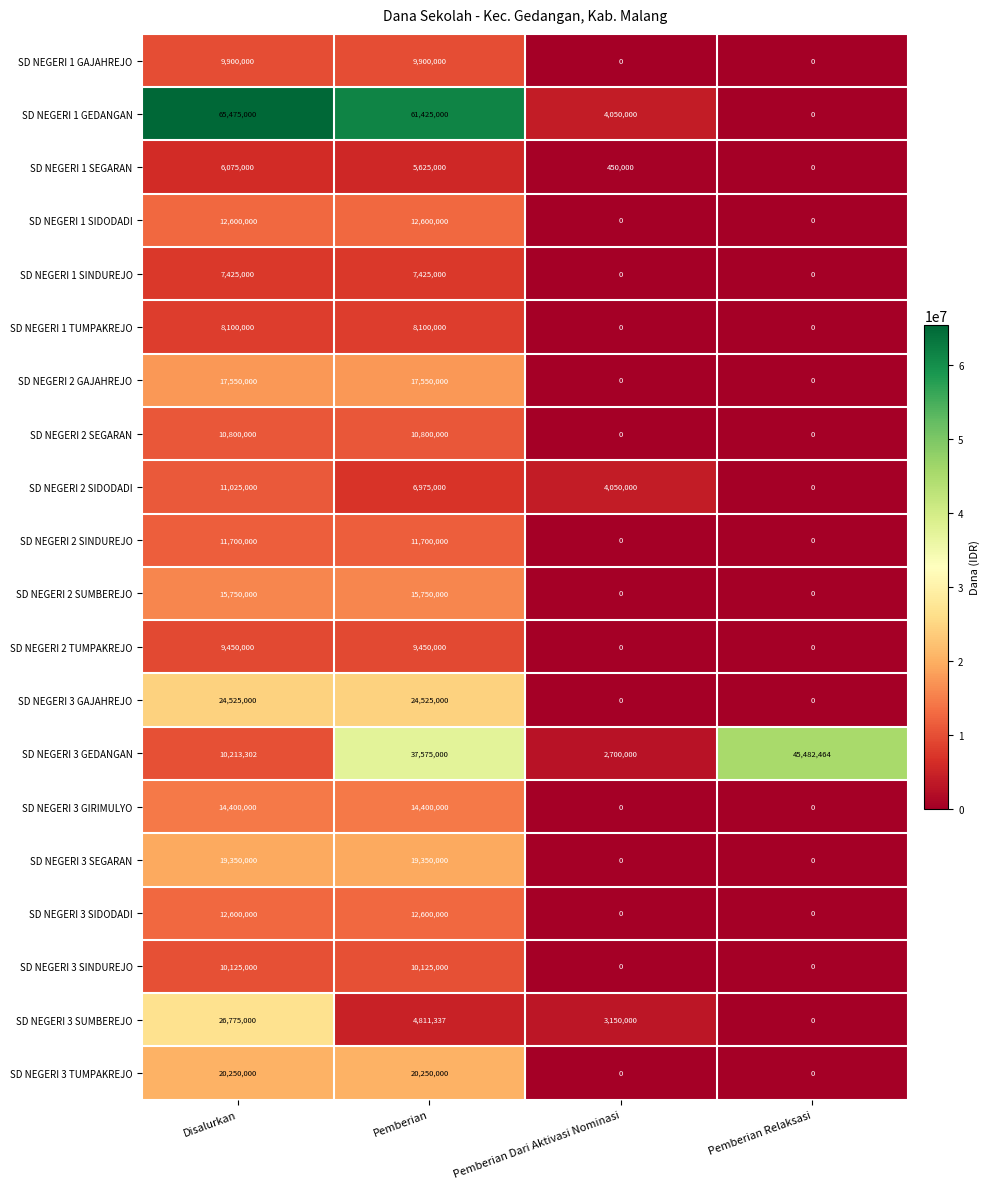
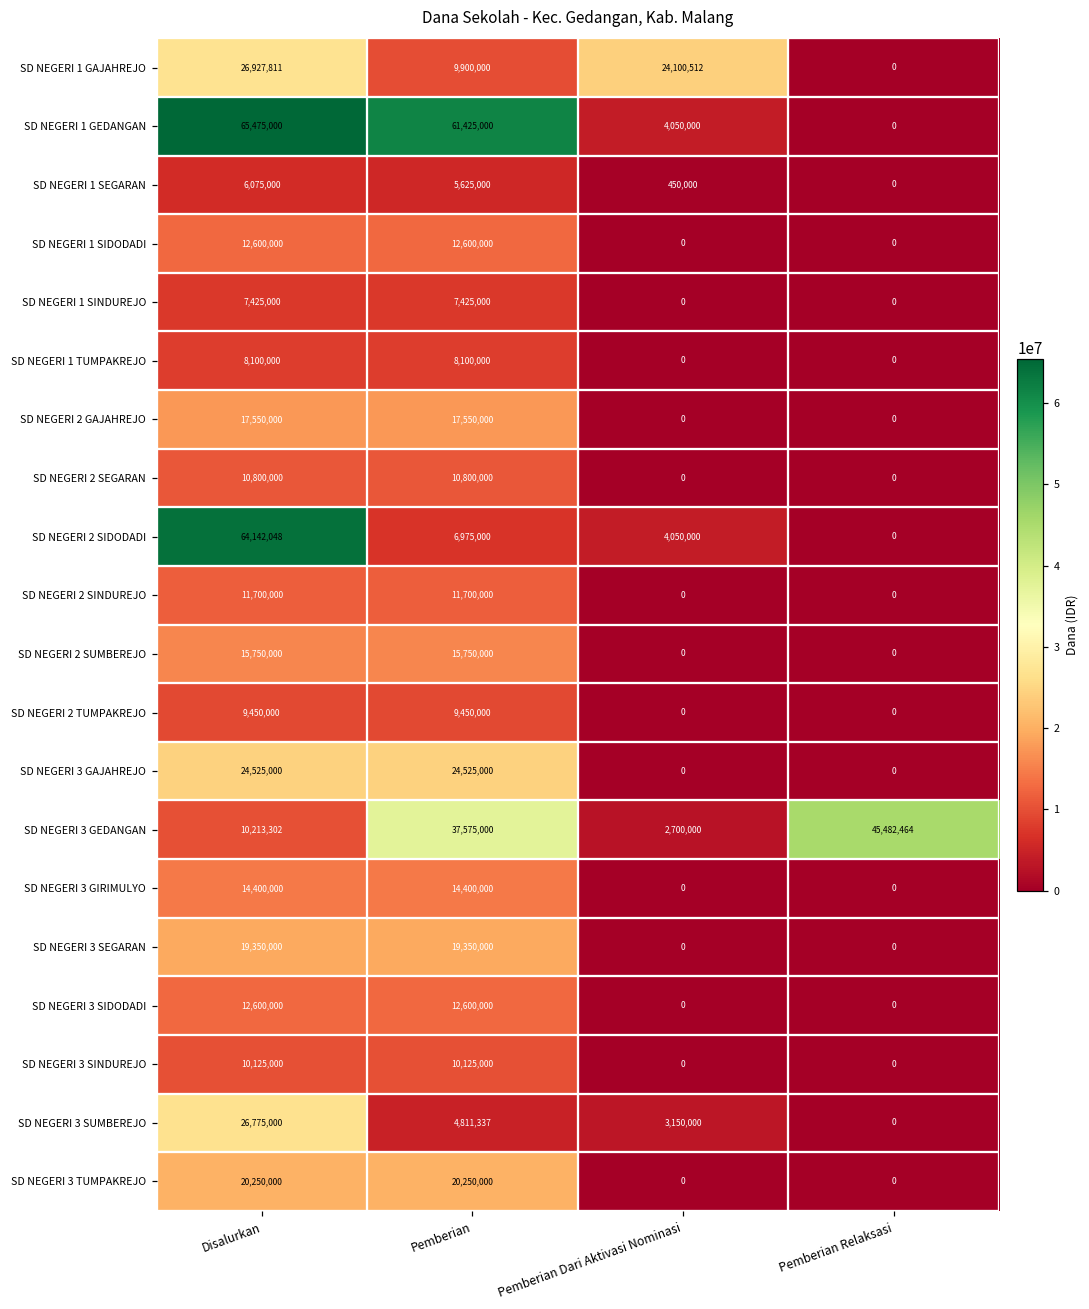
  {
    "SD NEGERI 1 GAJAHREJO": {
-     "Disalurkan": "9,900,000",
+     "Disalurkan": "26,927,811",
      "Pemberian": "9,900,000",
-     "Pemberian Dari Aktivasi Nominasi": "0",
+     "Pemberian Dari Aktivasi Nominasi": "24,100,512",
      "Pemberian Relaksasi": "0"
    },
    "SD NEGERI 1 GEDANGAN": {
      "Disalurkan": "65,475,000",
      "Pemberian": "61,425,000",
      "Pemberian Dari Aktivasi Nominasi": "4,050,000",
      "Pemberian Relaksasi": "0"
    },
    "SD NEGERI 1 SEGARAN": {
      "Disalurkan": "6,075,000",
      "Pemberian": "5,625,000",
      "Pemberian Dari Aktivasi Nominasi": "450,000",
      "Pemberian Relaksasi": "0"
    },
    "SD NEGERI 1 SIDODADI": {
      "Disalurkan": "12,600,000",
      "Pemberian": "12,600,000",
      "Pemberian Dari Aktivasi Nominasi": "0",
      "Pemberian Relaksasi": "0"
    },
    "SD NEGERI 1 SINDUREJO": {
      "Disalurkan": "7,425,000",
      "Pemberian": "7,425,000",
      "Pemberian Dari Aktivasi Nominasi": "0",
      "Pemberian Relaksasi": "0"
    },
    "SD NEGERI 1 TUMPAKREJO": {
      "Disalurkan": "8,100,000",
      "Pemberian": "8,100,000",
      "Pemberian Dari Aktivasi Nominasi": "0",
      "Pemberian Relaksasi": "0"
    },
    "SD NEGERI 2 GAJAHREJO": {
      "Disalurkan": "17,550,000",
      "Pemberian": "17,550,000",
      "Pemberian Dari Aktivasi Nominasi": "0",
      "Pemberian Relaksasi": "0"
    },
    "SD NEGERI 2 SEGARAN": {
      "Disalurkan": "10,800,000",
      "Pemberian": "10,800,000",
      "Pemberian Dari Aktivasi Nominasi": "0",
      "Pemberian Relaksasi": "0"
    },
    "SD NEGERI 2 SIDODADI": {
-     "Disalurkan": "11,025,000",
+     "Disalurkan": "64,142,048",
      "Pemberian": "6,975,000",
      "Pemberian Dari Aktivasi Nominasi": "4,050,000",
      "Pemberian Relaksasi": "0"
    },
    "SD NEGERI 2 SINDUREJO": {
      "Disalurkan": "11,700,000",
      "Pemberian": "11,700,000",
      "Pemberian Dari Aktivasi Nominasi": "0",
      "Pemberian Relaksasi": "0"
    },
    "SD NEGERI 2 SUMBEREJO": {
      "Disalurkan": "15,750,000",
      "Pemberian": "15,750,000",
      "Pemberian Dari Aktivasi Nominasi": "0",
      "Pemberian Relaksasi": "0"
    },
    "SD NEGERI 2 TUMPAKREJO": {
      "Disalurkan": "9,450,000",
      "Pemberian": "9,450,000",
      "Pemberian Dari Aktivasi Nominasi": "0",
      "Pemberian Relaksasi": "0"
    },
    "SD NEGERI 3 GAJAHREJO": {
      "Disalurkan": "24,525,000",
      "Pemberian": "24,525,000",
      "Pemberian Dari Aktivasi Nominasi": "0",
      "Pemberian Relaksasi": "0"
    },
    "SD NEGERI 3 GEDANGAN": {
      "Disalurkan": "10,213,302",
      "Pemberian": "37,575,000",
      "Pemberian Dari Aktivasi Nominasi": "2,700,000",
      "Pemberian Relaksasi": "45,482,464"
    },
    "SD NEGERI 3 GIRIMULYO": {
      "Disalurkan": "14,400,000",
      "Pemberian": "14,400,000",
      "Pemberian Dari Aktivasi Nominasi": "0",
      "Pemberian Relaksasi": "0"
    },
    "SD NEGERI 3 SEGARAN": {
      "Disalurkan": "19,350,000",
      "Pemberian": "19,350,000",
      "Pemberian Dari Aktivasi Nominasi": "0",
      "Pemberian Relaksasi": "0"
    },
    "SD NEGERI 3 SIDODADI": {
      "Disalurkan": "12,600,000",
      "Pemberian": "12,600,000",
      "Pemberian Dari Aktivasi Nominasi": "0",
      "Pemberian Relaksasi": "0"
    },
    "SD NEGERI 3 SINDUREJO": {
      "Disalurkan": "10,125,000",
      "Pemberian": "10,125,000",
      "Pemberian Dari Aktivasi Nominasi": "0",
      "Pemberian Relaksasi": "0"
    },
    "SD NEGERI 3 SUMBEREJO": {
      "Disalurkan": "26,775,000",
      "Pemberian": "4,811,337",
      "Pemberian Dari Aktivasi Nominasi": "3,150,000",
      "Pemberian Relaksasi": "0"
    },
    "SD NEGERI 3 TUMPAKREJO": {
      "Disalurkan": "20,250,000",
      "Pemberian": "20,250,000",
      "Pemberian Dari Aktivasi Nominasi": "0",
      "Pemberian Relaksasi": "0"
    }
  }
